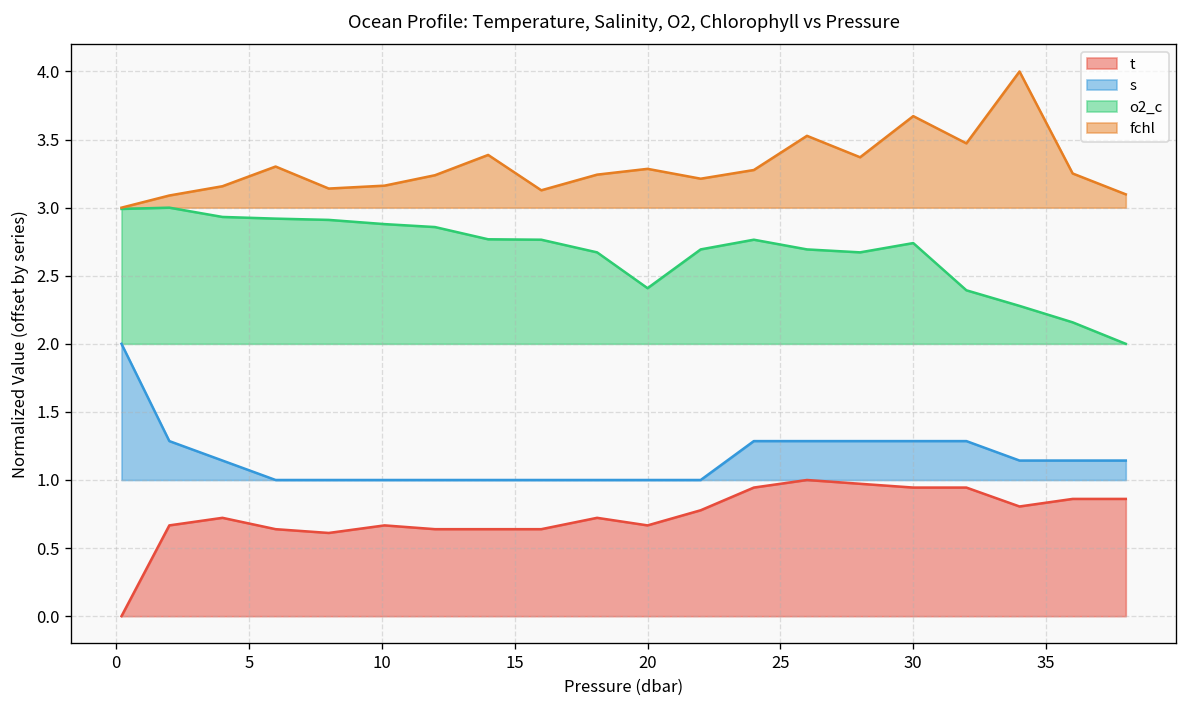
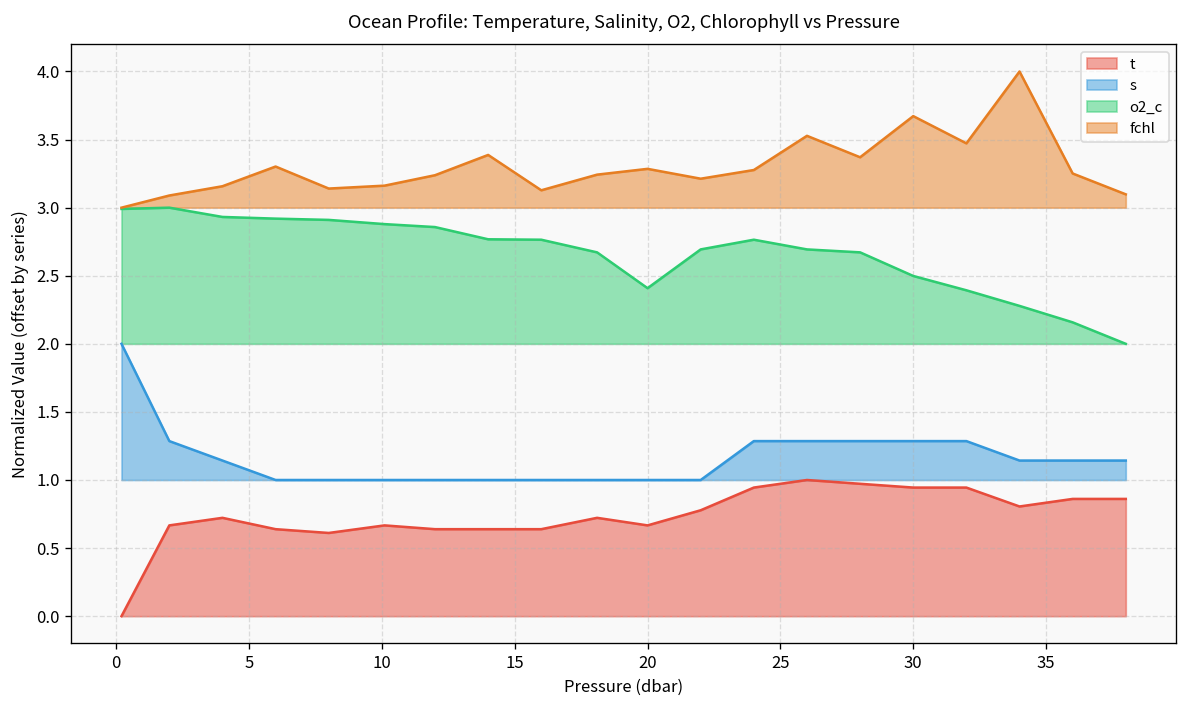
  {
    "s": {
      "20": 1.00,
      "30": 1.29
    },
    "o2_c": {
      "20": 2.41,
-     "30": 2.74
+     "30": 2.50
    }
  }
